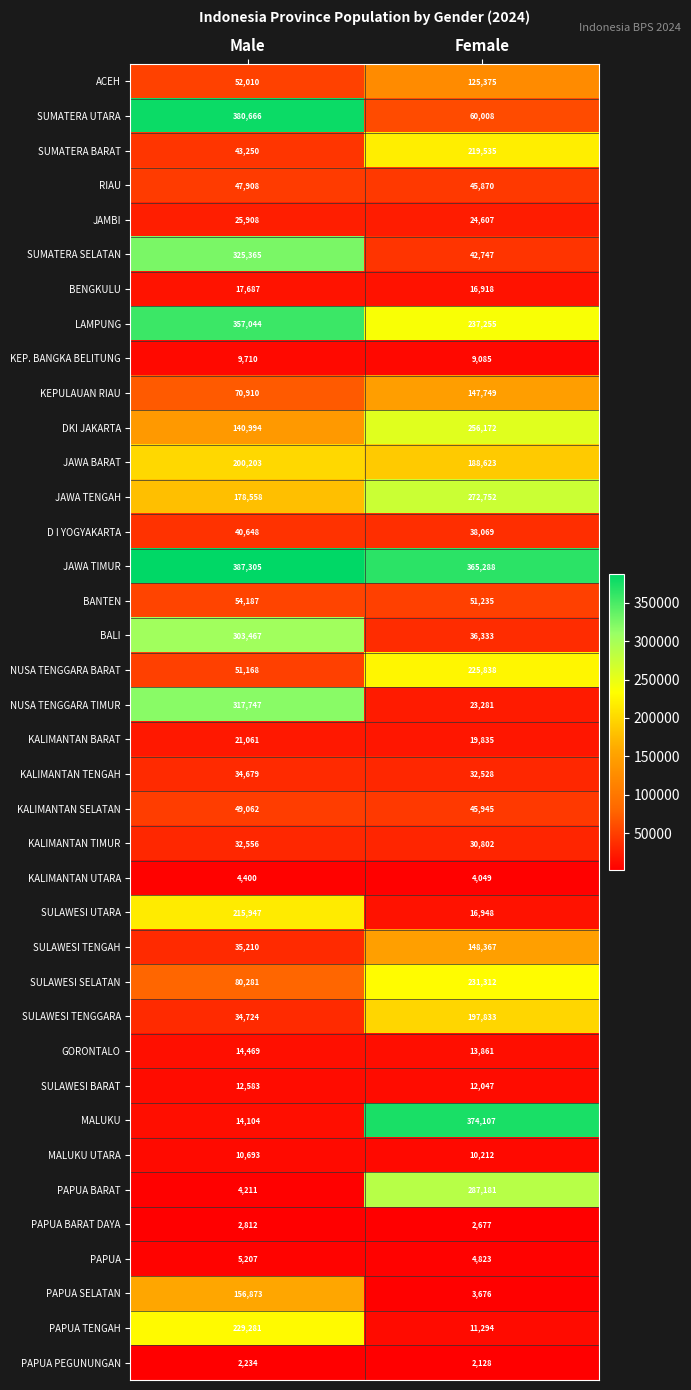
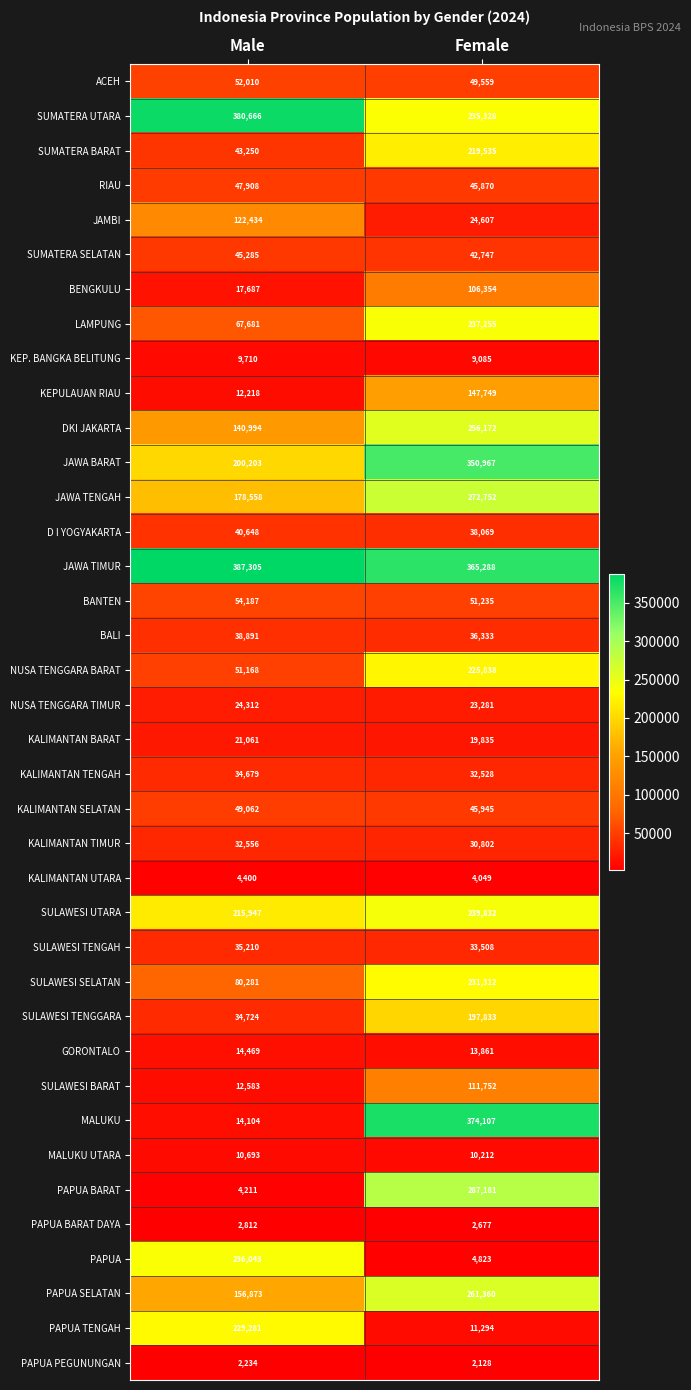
  {
    "ACEH": {
      "Male": "52,010",
-     "Female": "125,375"
+     "Female": "49,559"
    },
    "SUMATERA UTARA": {
      "Male": "380,666",
-     "Female": "60,008"
+     "Female": "235,328"
    },
    "SUMATERA BARAT": {
      "Male": "43,250",
      "Female": "219,535"
    },
    "RIAU": {
      "Male": "47,908",
      "Female": "45,870"
    },
    "JAMBI": {
-     "Male": "25,908",
+     "Male": "122,434",
      "Female": "24,607"
    },
    "SUMATERA SELATAN": {
-     "Male": "325,365",
+     "Male": "45,285",
      "Female": "42,747"
    },
    "BENGKULU": {
      "Male": "17,687",
-     "Female": "16,918"
+     "Female": "106,354"
    },
    "LAMPUNG": {
-     "Male": "357,044",
+     "Male": "67,681",
      "Female": "237,255"
    },
    "KEP. BANGKA BELITUNG": {
      "Male": "9,710",
      "Female": "9,085"
    },
    "KEPULAUAN RIAU": {
-     "Male": "70,910",
+     "Male": "12,218",
      "Female": "147,749"
    },
    "DKI JAKARTA": {
      "Male": "140,994",
      "Female": "256,172"
    },
    "JAWA BARAT": {
      "Male": "200,203",
-     "Female": "188,623"
+     "Female": "350,967"
    },
    "JAWA TENGAH": {
      "Male": "178,558",
      "Female": "272,752"
    },
    "D I YOGYAKARTA": {
      "Male": "40,648",
      "Female": "38,069"
    },
    "JAWA TIMUR": {
      "Male": "387,305",
      "Female": "365,288"
    },
    "BANTEN": {
      "Male": "54,187",
      "Female": "51,235"
    },
    "BALI": {
-     "Male": "303,467",
+     "Male": "38,891",
      "Female": "36,333"
    },
    "NUSA TENGGARA BARAT": {
      "Male": "51,168",
      "Female": "225,838"
    },
    "NUSA TENGGARA TIMUR": {
-     "Male": "317,747",
+     "Male": "24,312",
      "Female": "23,281"
    },
    "KALIMANTAN BARAT": {
      "Male": "21,061",
      "Female": "19,835"
    },
    "KALIMANTAN TENGAH": {
      "Male": "34,679",
      "Female": "32,528"
    },
    "KALIMANTAN SELATAN": {
      "Male": "49,062",
      "Female": "45,945"
    },
    "KALIMANTAN TIMUR": {
      "Male": "32,556",
      "Female": "30,802"
    },
    "KALIMANTAN UTARA": {
      "Male": "4,400",
      "Female": "4,049"
    },
    "SULAWESI UTARA": {
      "Male": "215,947",
-     "Female": "16,948"
+     "Female": "239,832"
    },
    "SULAWESI TENGAH": {
      "Male": "35,210",
-     "Female": "148,367"
+     "Female": "33,508"
    },
    "SULAWESI SELATAN": {
      "Male": "80,281",
      "Female": "231,312"
    },
    "SULAWESI TENGGARA": {
      "Male": "34,724",
      "Female": "197,833"
    },
    "GORONTALO": {
      "Male": "14,469",
      "Female": "13,861"
    },
    "SULAWESI BARAT": {
      "Male": "12,583",
-     "Female": "12,047"
+     "Female": "111,752"
    },
    "MALUKU": {
      "Male": "14,104",
      "Female": "374,107"
    },
    "MALUKU UTARA": {
      "Male": "10,693",
      "Female": "10,212"
    },
    "PAPUA BARAT": {
      "Male": "4,211",
      "Female": "287,181"
    },
    "PAPUA BARAT DAYA": {
      "Male": "2,812",
      "Female": "2,677"
    },
    "PAPUA": {
-     "Male": "5,207",
+     "Male": "236,043",
      "Female": "4,823"
    },
    "PAPUA SELATAN": {
      "Male": "156,873",
-     "Female": "3,676"
+     "Female": "261,360"
    },
    "PAPUA TENGAH": {
      "Male": "229,281",
      "Female": "11,294"
    },
    "PAPUA PEGUNUNGAN": {
      "Male": "2,234",
      "Female": "2,128"
    }
  }
